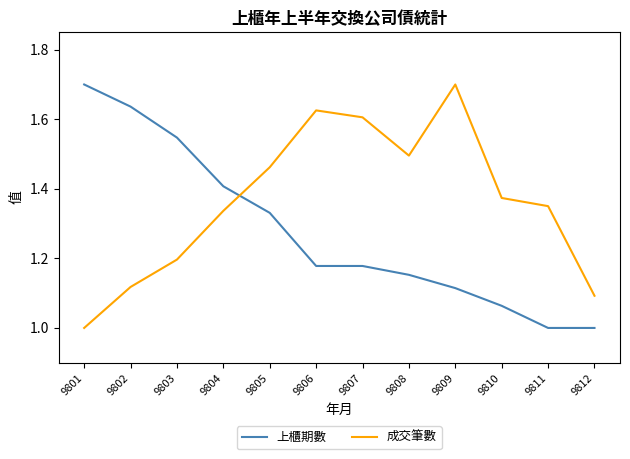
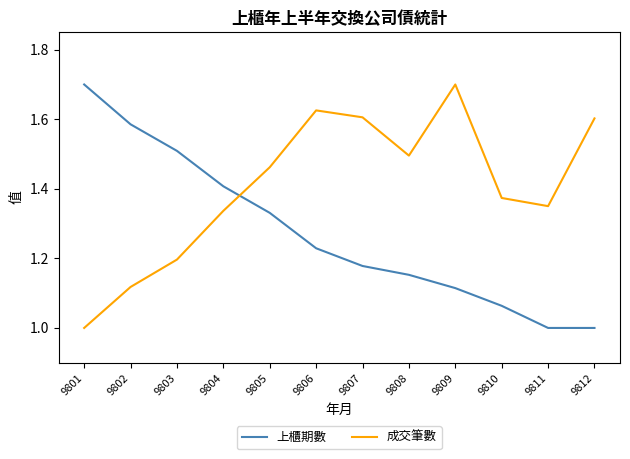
  {
    "上櫃期數": {
      "9801": 1.70,
-     "9802": 1.64,
-     "9803": 1.55,
+     "9802": 1.59,
+     "9803": 1.51,
      "9804": 1.41,
      "9805": 1.33,
-     "9806": 1.18,
+     "9806": 1.23,
      "9807": 1.18,
      "9808": 1.15,
      "9809": 1.11,
      "9810": 1.06,
      "9811": 1.00,
      "9812": 1.00
    },
    "成交筆數": {
      "9801": 1.00,
      "9802": 1.12,
      "9803": 1.20,
      "9804": 1.34,
      "9805": 1.46,
      "9806": 1.63,
      "9807": 1.61,
      "9808": 1.50,
      "9809": 1.70,
      "9810": 1.37,
      "9811": 1.35,
-     "9812": 1.09
+     "9812": 1.60
    }
  }
